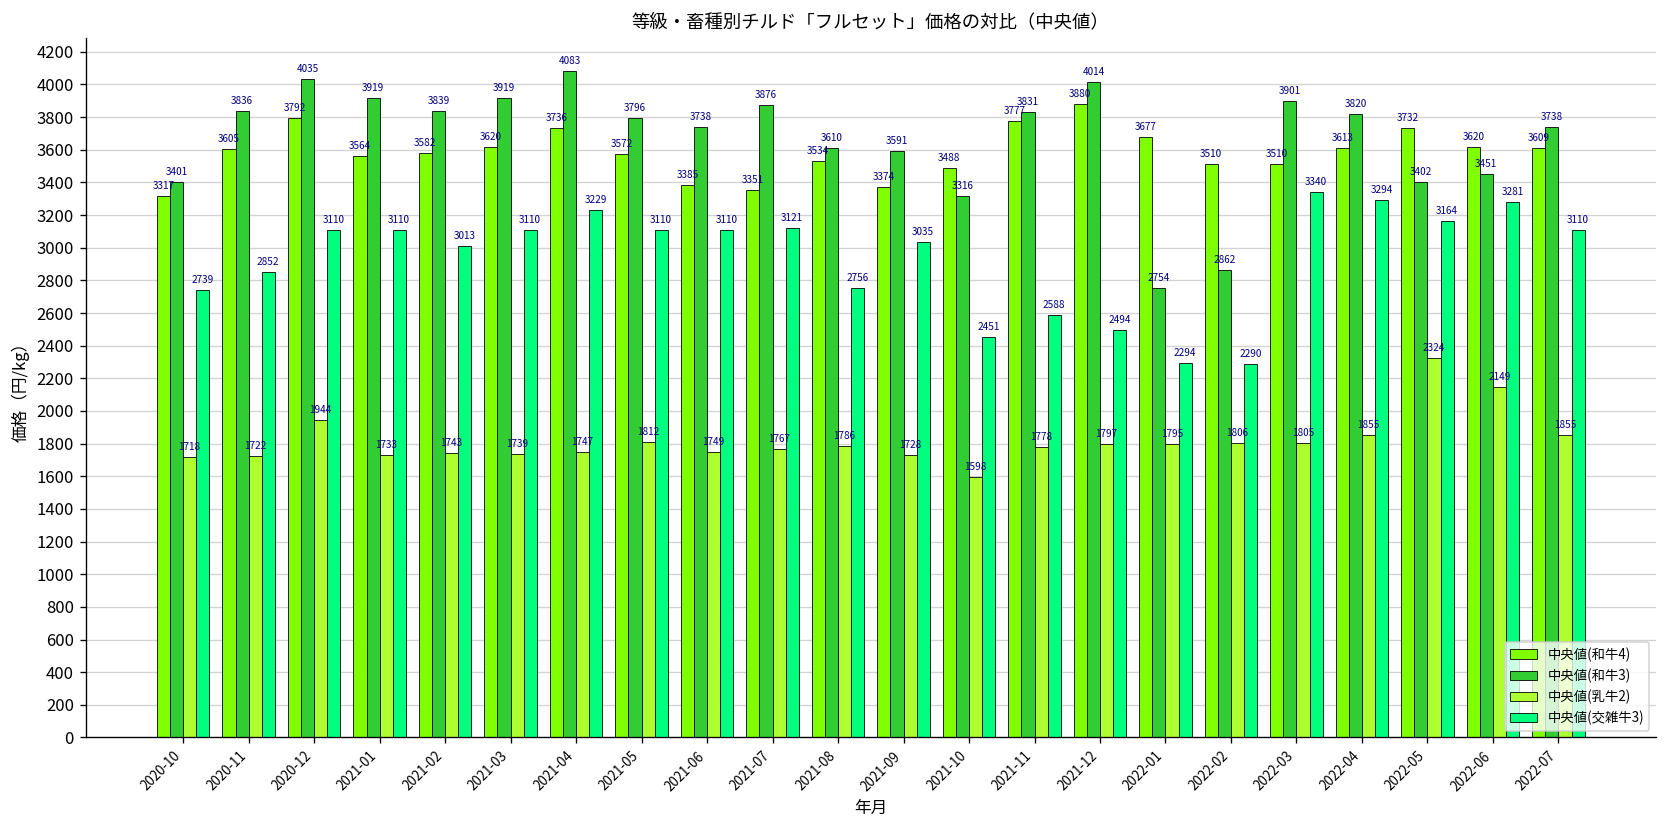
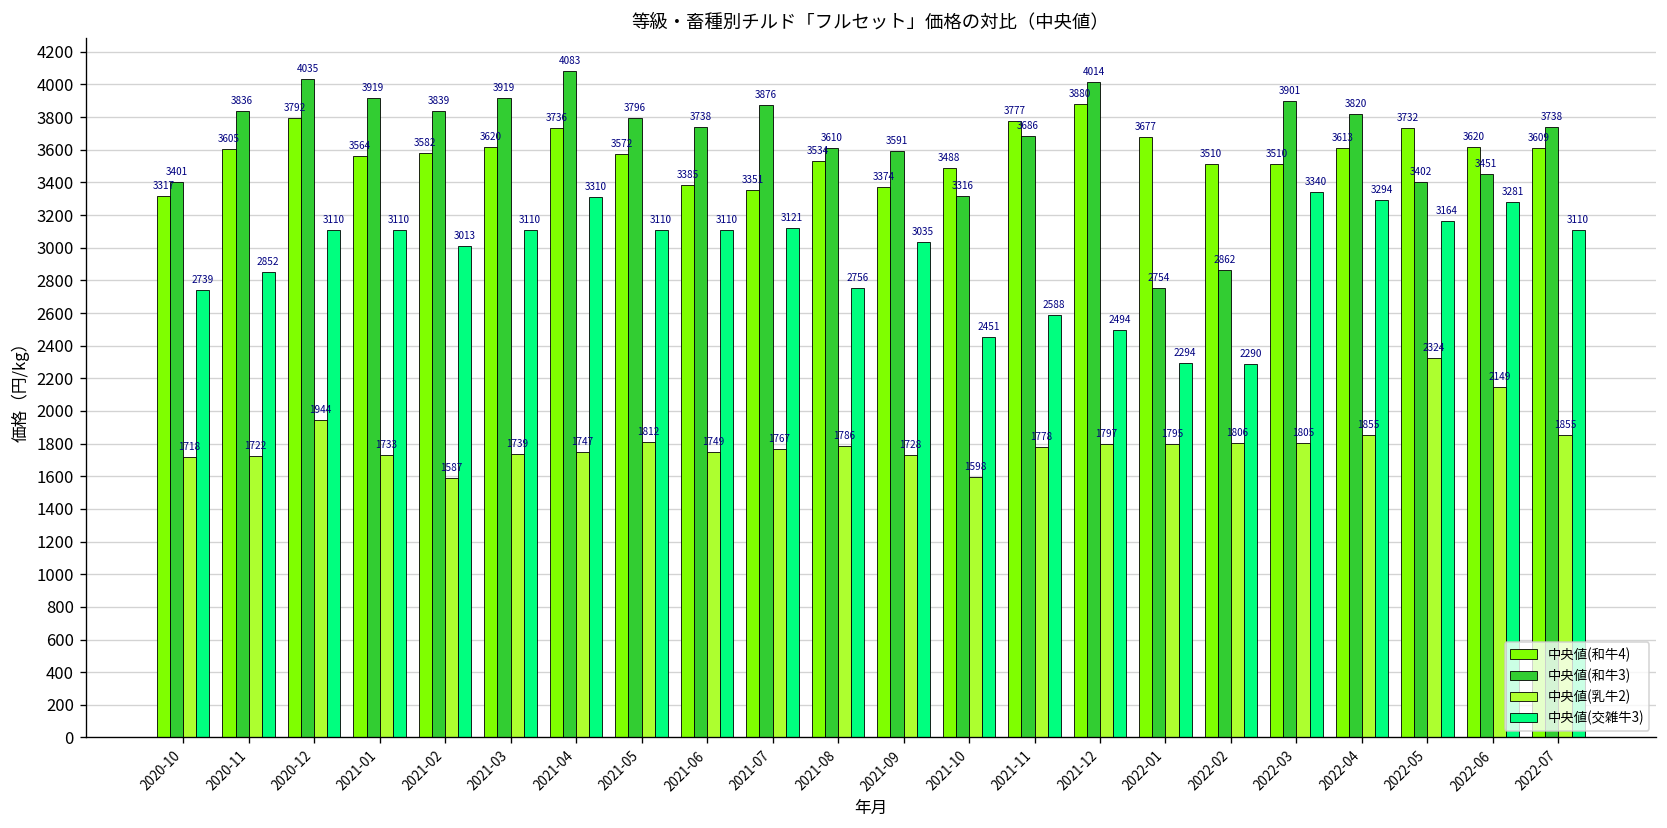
  {
    "中央値(和牛4)": {
      "2020-10": 3317,
      "2020-11": 3605,
      "2020-12": 3792,
      "2021-01": 3564,
      "2021-02": 3582,
      "2021-03": 3620,
      "2021-04": 3736,
      "2021-05": 3572,
      "2021-06": 3385,
      "2021-07": 3351,
      "2021-08": 3534,
      "2021-09": 3374,
      "2021-10": 3488,
      "2021-11": 3777,
      "2021-12": 3880,
      "2022-01": 3677,
      "2022-02": 3510,
      "2022-03": 3510,
      "2022-04": 3613,
      "2022-05": 3732,
      "2022-06": 3620,
      "2022-07": 3609
    },
    "中央値(和牛3)": {
      "2020-10": 3401,
      "2020-11": 3836,
      "2020-12": 4035,
      "2021-01": 3919,
      "2021-02": 3839,
      "2021-03": 3919,
      "2021-04": 4083,
      "2021-05": 3796,
      "2021-06": 3738,
      "2021-07": 3876,
      "2021-08": 3610,
      "2021-09": 3591,
      "2021-10": 3316,
-     "2021-11": 3831,
+     "2021-11": 3686,
      "2021-12": 4014,
      "2022-01": 2754,
      "2022-02": 2862,
      "2022-03": 3901,
      "2022-04": 3820,
      "2022-05": 3402,
      "2022-06": 3451,
      "2022-07": 3738
    },
    "中央値(乳牛2)": {
      "2020-10": 1718,
      "2020-11": 1722,
      "2020-12": 1944,
      "2021-01": 1733,
-     "2021-02": 1743,
+     "2021-02": 1587,
      "2021-03": 1739,
      "2021-04": 1747,
      "2021-05": 1812,
      "2021-06": 1749,
      "2021-07": 1767,
      "2021-08": 1786,
      "2021-09": 1728,
      "2021-10": 1598,
      "2021-11": 1778,
      "2021-12": 1797,
      "2022-01": 1795,
      "2022-02": 1806,
      "2022-03": 1805,
      "2022-04": 1855,
      "2022-05": 2324,
      "2022-06": 2149,
      "2022-07": 1855
    },
    "中央値(交雑牛3)": {
      "2020-10": 2739,
      "2020-11": 2852,
      "2020-12": 3110,
      "2021-01": 3110,
      "2021-02": 3013,
      "2021-03": 3110,
-     "2021-04": 3229,
+     "2021-04": 3310,
      "2021-05": 3110,
      "2021-06": 3110,
      "2021-07": 3121,
      "2021-08": 2756,
      "2021-09": 3035,
      "2021-10": 2451,
      "2021-11": 2588,
      "2021-12": 2494,
      "2022-01": 2294,
      "2022-02": 2290,
      "2022-03": 3340,
      "2022-04": 3294,
      "2022-05": 3164,
      "2022-06": 3281,
      "2022-07": 3110
    }
  }
